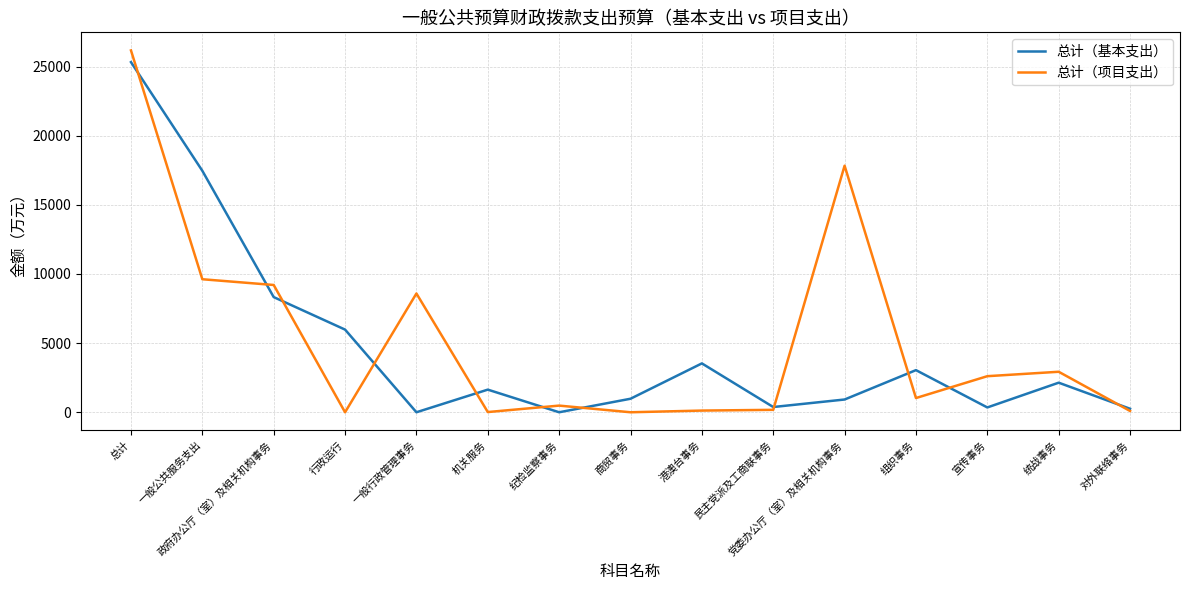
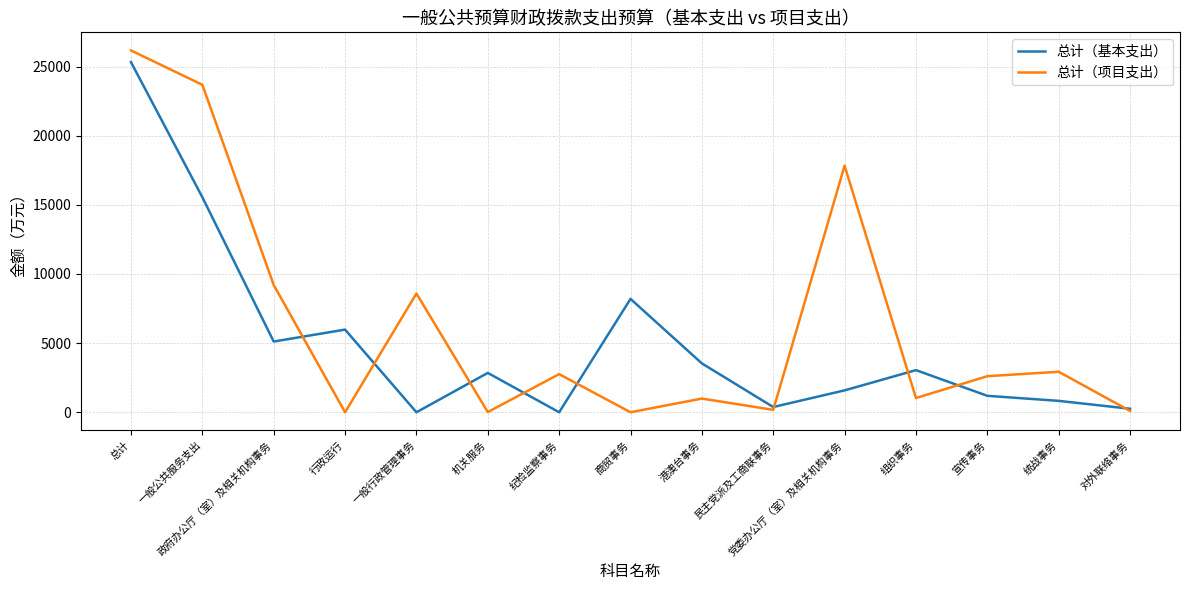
  {
    "总计（基本支出）": {
      "总计": 25300,
-     "一般公共服务支出": 17500,
-     "政府办公厅（室）及相关机构事务": 8300,
+     "一般公共服务支出": 15600,
+     "政府办公厅（室）及相关机构事务": 5100,
      "行政运行": 6000,
      "一般行政管理事务": 0,
-     "机关服务": 1600,
+     "机关服务": 2800,
      "纪检监察事务": 0,
-     "商贸事务": 1000,
+     "商贸事务": 8200,
      "港澳台事务": 3500,
      "民主党派及工商联事务": 400,
-     "党委办公厅（室）及相关机构事务": 900,
+     "党委办公厅（室）及相关机构事务": 1600,
      "组织事务": 3000,
-     "宣传事务": 300,
-     "统战事务": 2100
+     "宣传事务": 1200,
+     "统战事务": 800
    },
    "总计（项目支出）": {
      "总计": 26200,
-     "一般公共服务支出": 9600,
+     "一般公共服务支出": 23700,
      "政府办公厅（室）及相关机构事务": 9200,
      "行政运行": 0,
      "一般行政管理事务": 8600,
      "机关服务": 0,
-     "纪检监察事务": 500,
+     "纪检监察事务": 2800,
      "商贸事务": 0,
-     "港澳台事务": 100,
+     "港澳台事务": 1000,
      "民主党派及工商联事务": 200,
      "党委办公厅（室）及相关机构事务": 17800,
      "组织事务": 1000,
      "宣传事务": 2600,
      "统战事务": 2900
    }
  }
